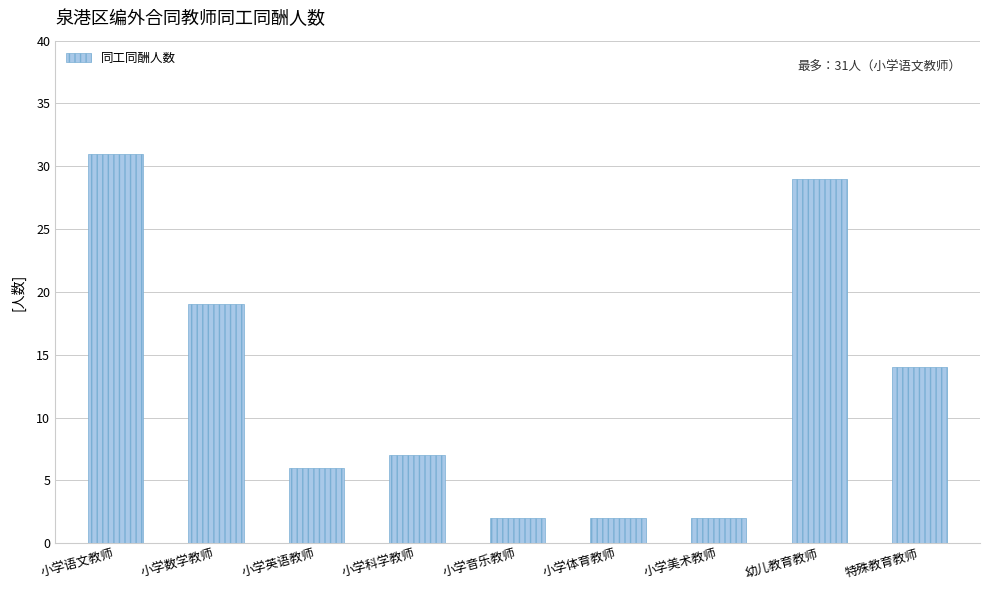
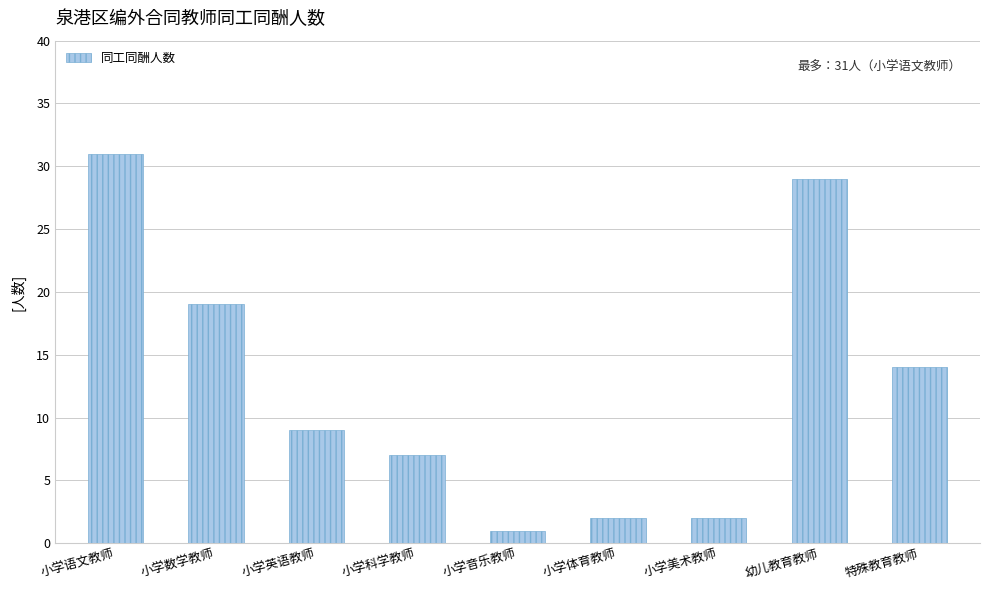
  {
    "小学语文教师": 31,
    "小学数学教师": 19,
-   "小学英语教师": 6,
+   "小学英语教师": 9,
    "小学科学教师": 7,
-   "小学音乐教师": 2,
+   "小学音乐教师": 1,
    "小学体育教师": 2,
    "小学美术教师": 2,
    "幼儿教育教师": 29,
    "特殊教育教师": 14
  }
